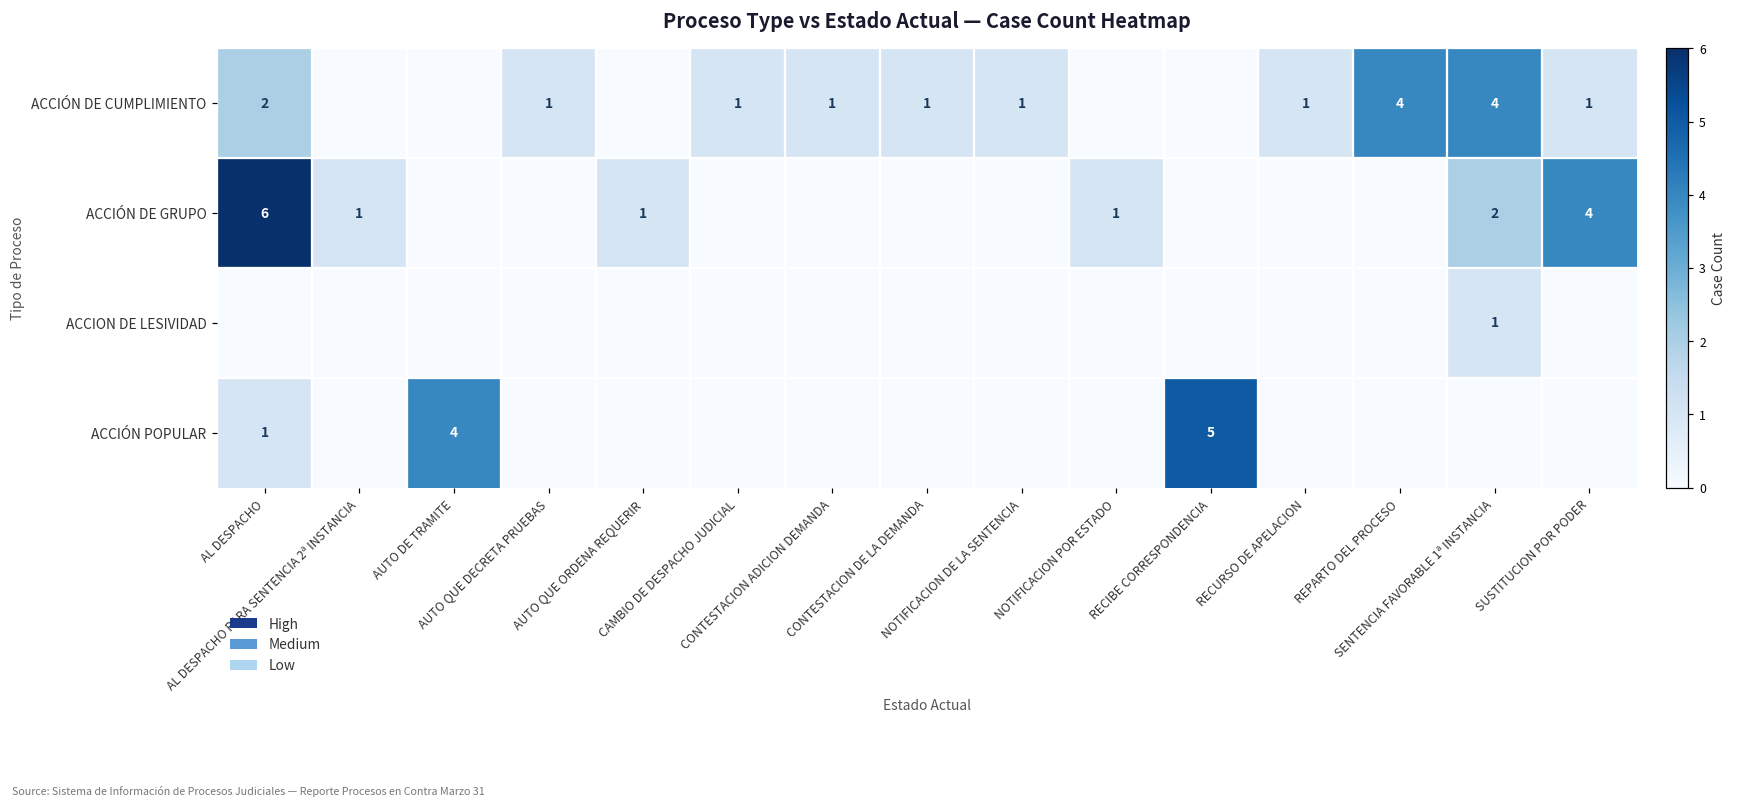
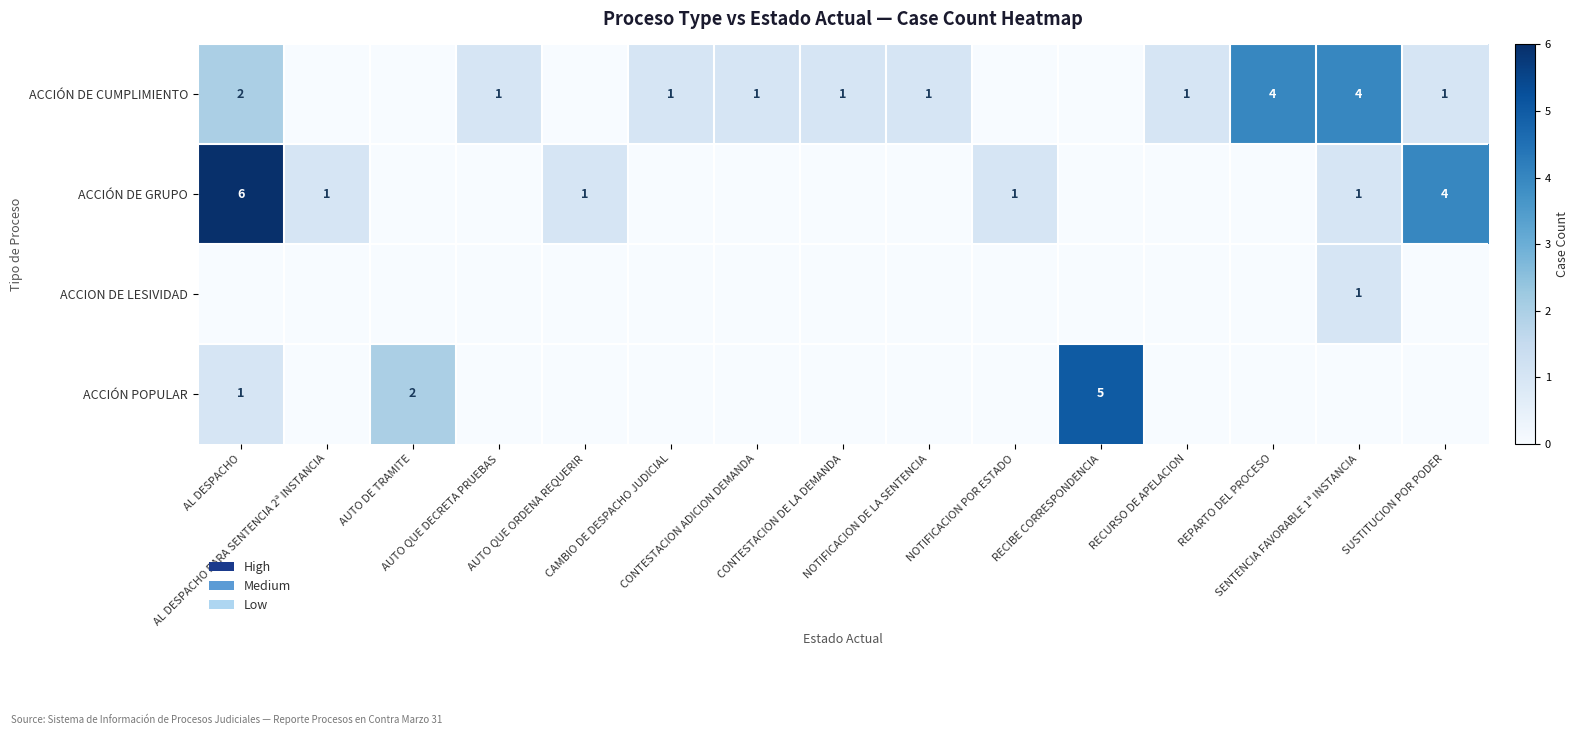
  {
    "ACCIÓN DE CUMPLIMIENTO": {
      "AL DESPACHO": 2,
      "AUTO QUE DECRETA PRUEBAS": 1,
      "CAMBIO DE DESPACHO JUDICIAL": 1,
      "CONTESTACION ADICION DEMANDA": 1,
      "CONTESTACION DE LA DEMANDA": 1,
      "NOTIFICACION DE LA SENTENCIA": 1,
      "RECURSO DE APELACION": 1,
      "REPARTO DEL PROCESO": 4,
      "SENTENCIA FAVORABLE 1ª INSTANCIA": 4,
      "SUSTITUCION POR PODER": 1
    },
    "ACCIÓN DE GRUPO": {
      "AL DESPACHO": 6,
      "AL DESPACHO PARA SENTENCIA 2ª INSTANCIA": 1,
      "AUTO QUE ORDENA REQUERIR": 1,
      "NOTIFICACION POR ESTADO": 1,
-     "SENTENCIA FAVORABLE 1ª INSTANCIA": 2,
+     "SENTENCIA FAVORABLE 1ª INSTANCIA": 1,
      "SUSTITUCION POR PODER": 4
    },
    "ACCION DE LESIVIDAD": {
      "SENTENCIA FAVORABLE 1ª INSTANCIA": 1
    },
    "ACCIÓN POPULAR": {
      "AL DESPACHO": 1,
-     "AUTO DE TRAMITE": 4,
+     "AUTO DE TRAMITE": 2,
      "RECIBE CORRESPONDENCIA": 5
    }
  }
